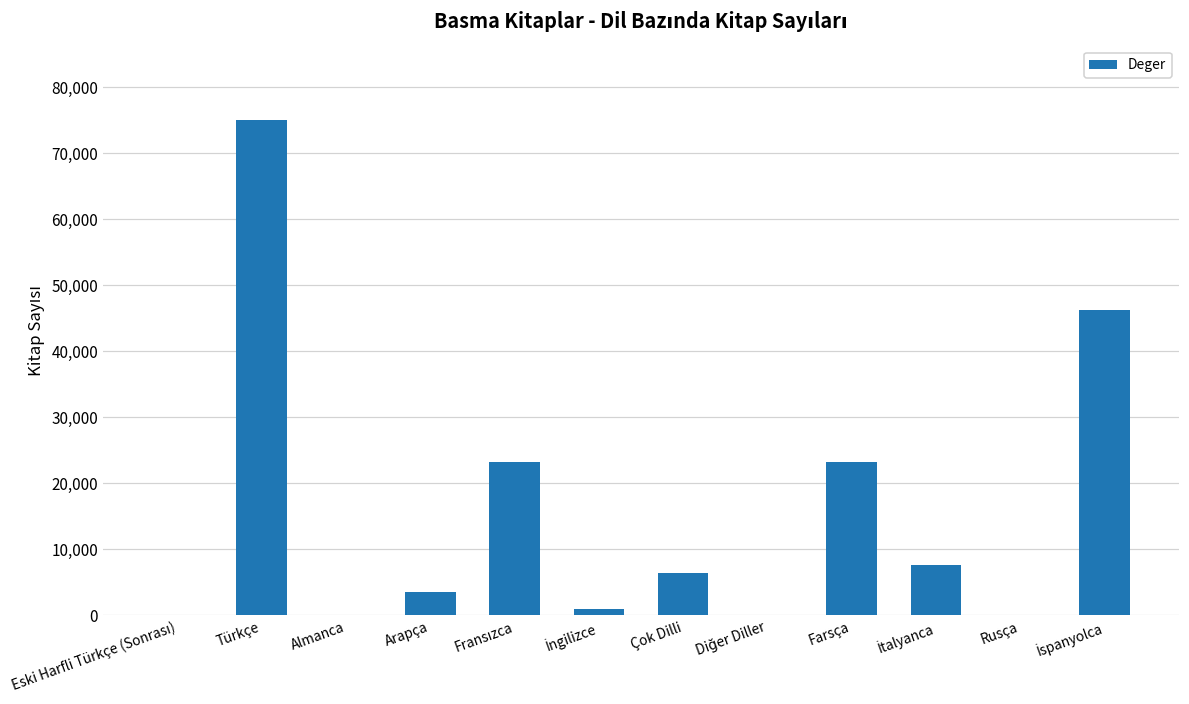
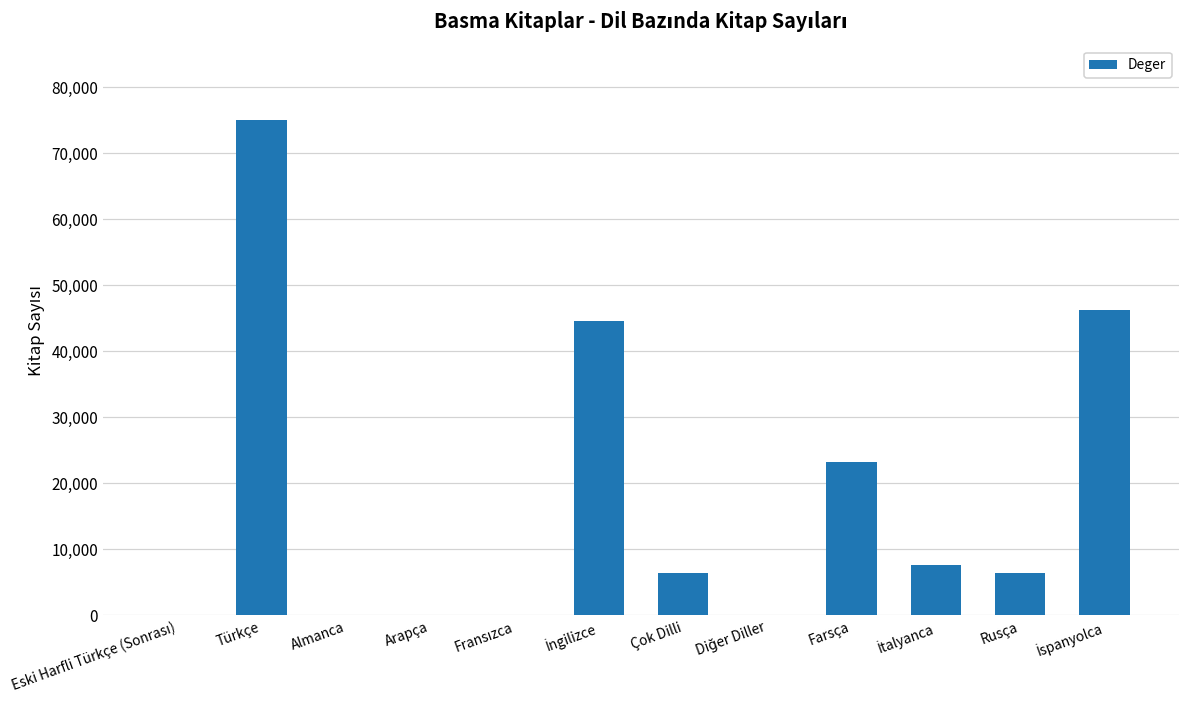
  {
    "Türkçe": "75,000",
-   "Arapça": "4,000",
-   "Fransızca": "23,000",
-   "İngilizce": "1,000",
+   "Arapça": "0",
+   "Fransızca": "0",
+   "İngilizce": "45,000",
    "Çok Dilli": "6,000",
    "Farsça": "23,000",
    "İtalyanca": "8,000",
-   "Rusça": "0",
+   "Rusça": "6,000",
    "İspanyolca": "46,000"
  }
